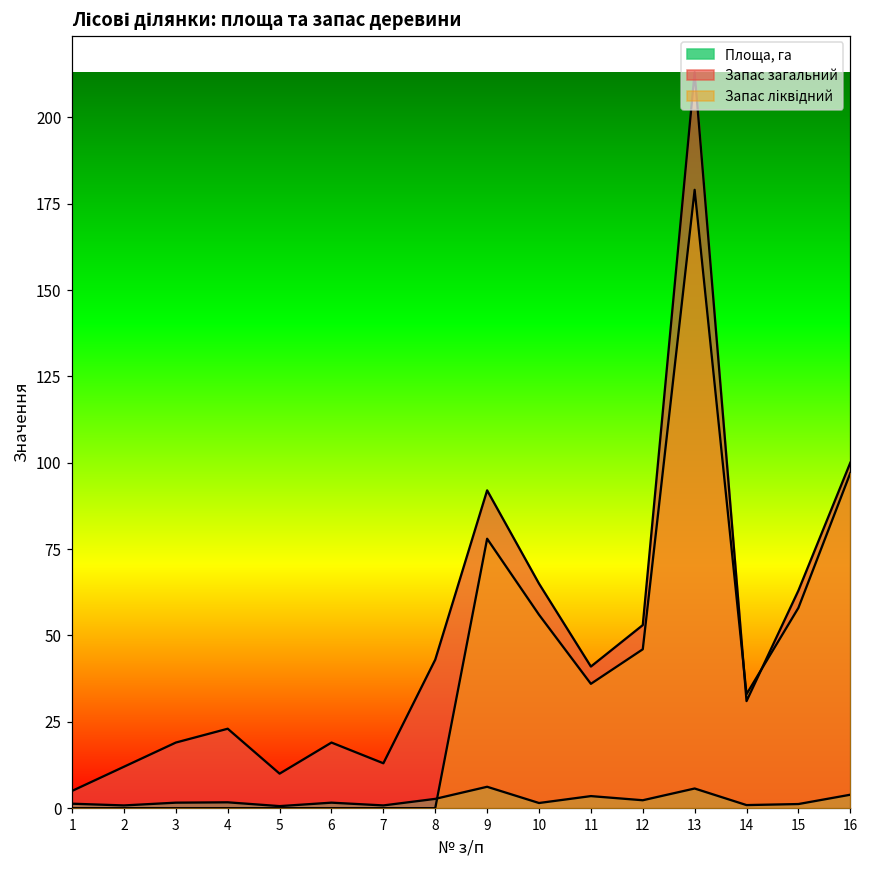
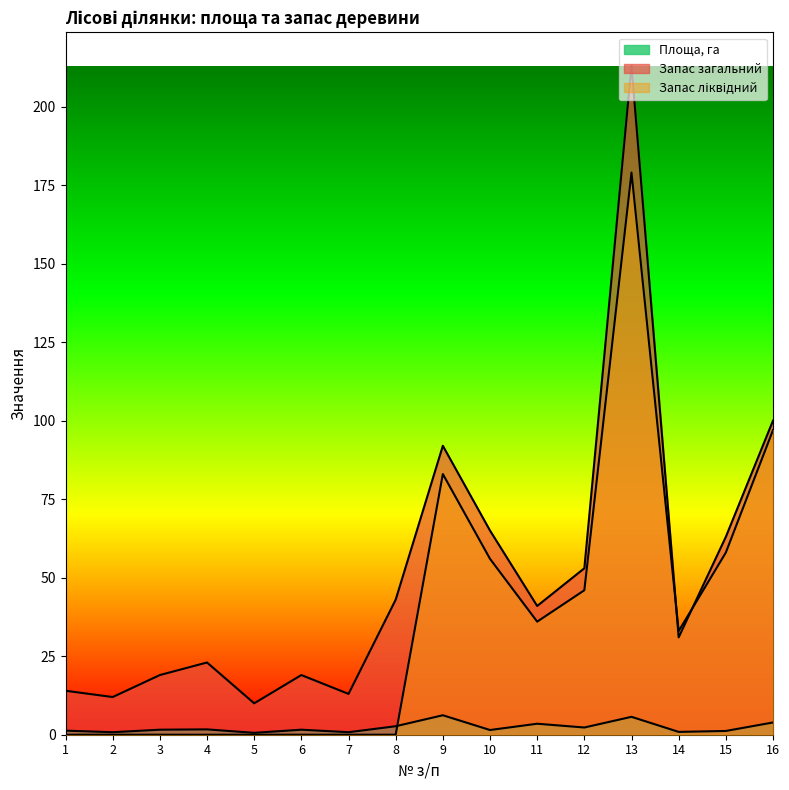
  {
    "Площа, га": {
      "1": 1,
      "3": 2,
      "4": 2,
      "6": 2,
      "8": 3,
      "9": 6,
      "10": 2,
      "11": 4,
      "12": 2,
      "13": 6,
      "14": 1,
      "15": 1,
      "16": 4
    },
    "Запас загальний": {
-     "1": 5,
+     "1": 14,
      "2": 12,
      "3": 19,
      "4": 23,
      "5": 10,
      "6": 19,
      "7": 13,
      "8": 43,
      "9": 92,
      "10": 65,
      "11": 41,
      "12": 53,
      "14": 31,
      "15": 63,
      "16": 100
    },
    "Запас ліквідний": {
      "1": 0,
      "3": 0,
      "4": 0,
      "6": 0,
      "8": 0,
-     "9": 78,
+     "9": 83,
      "10": 56,
      "11": 36,
      "12": 46,
      "13": 179,
      "14": 33,
      "15": 58,
      "16": 97
    }
  }
